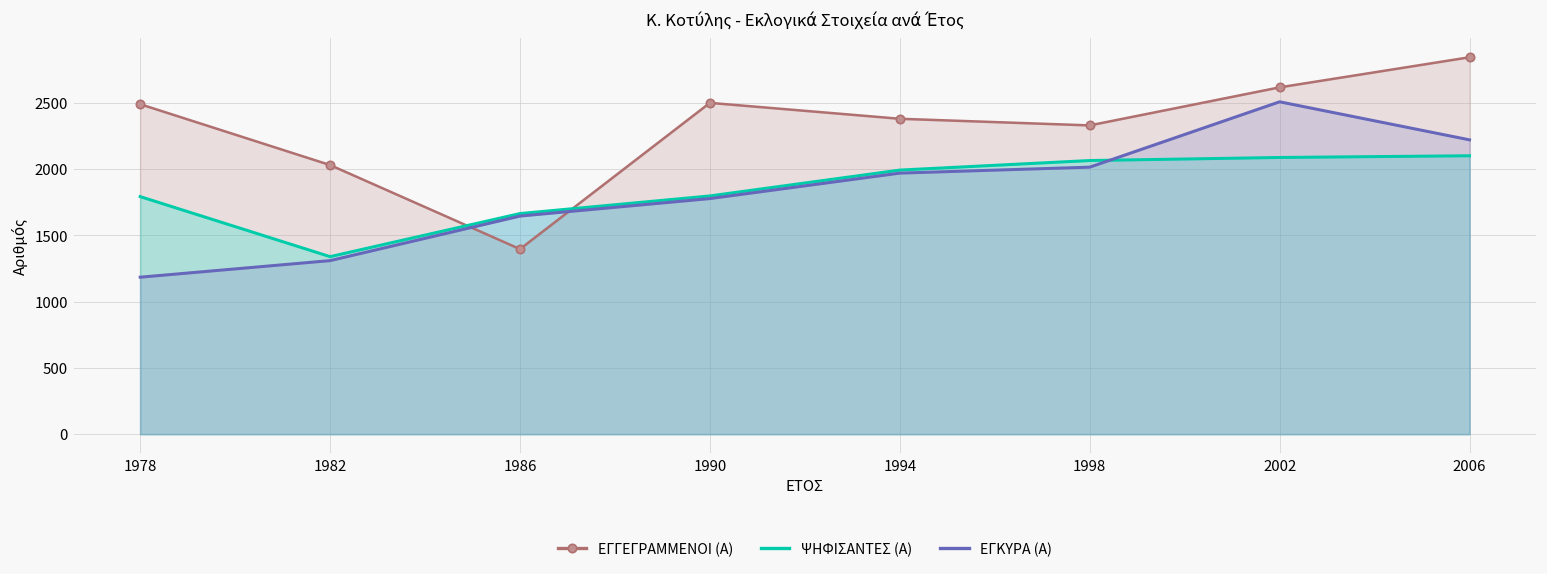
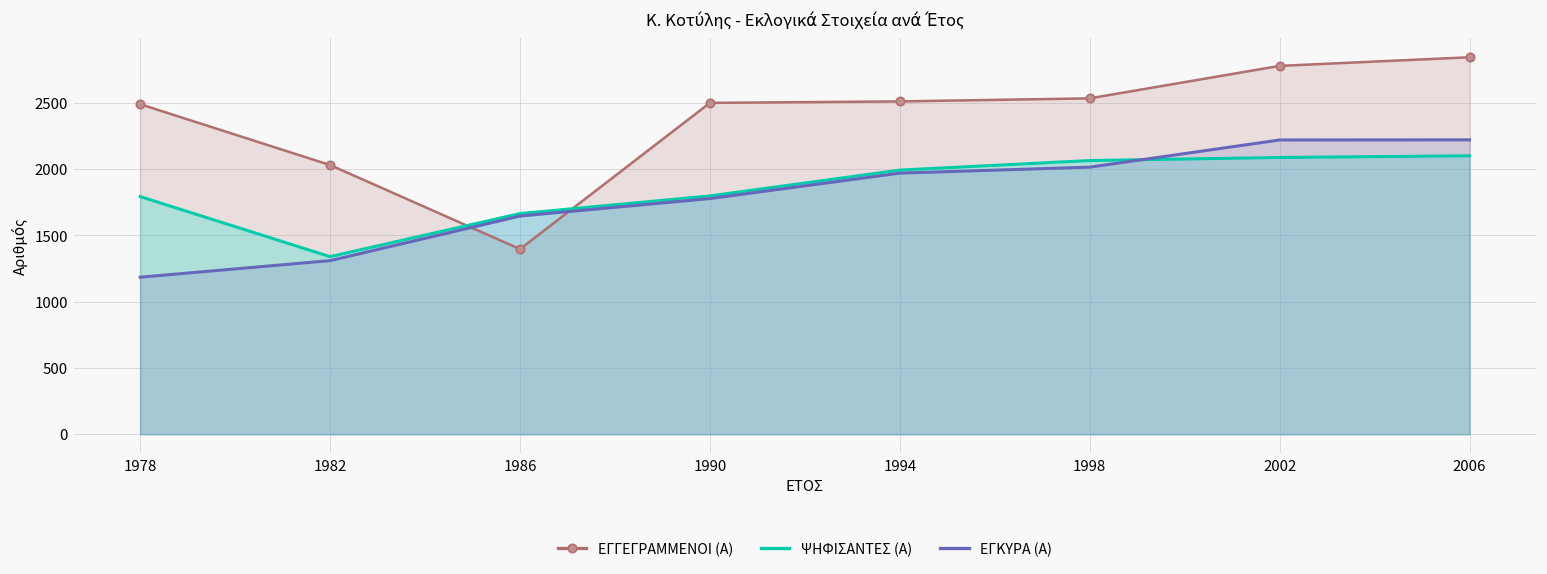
  {
    "ΕΓΓΕΓΡΑΜΜΕΝΟΙ (Α)": {
      "1978": 2490,
      "1982": 2030,
      "1986": 1400,
      "1990": 2500,
-     "1994": 2380,
-     "1998": 2330,
-     "2002": 2620,
+     "1994": 2510,
+     "1998": 2530,
+     "2002": 2780,
      "2006": 2840
    },
    "ΨΗΦΙΣΑΝΤΕΣ (Α)": {
      "1978": 1790,
      "1982": 1340,
      "1994": 1990,
      "1998": 2060,
      "2002": 2090,
      "2006": 2100
    },
    "ΕΓΚΥΡΑ (Α)": {
      "1978": 1180,
      "1982": 1310,
      "1994": 1970,
      "1998": 2010,
-     "2002": 2510,
+     "2002": 2220,
      "2006": 2220
    }
  }
